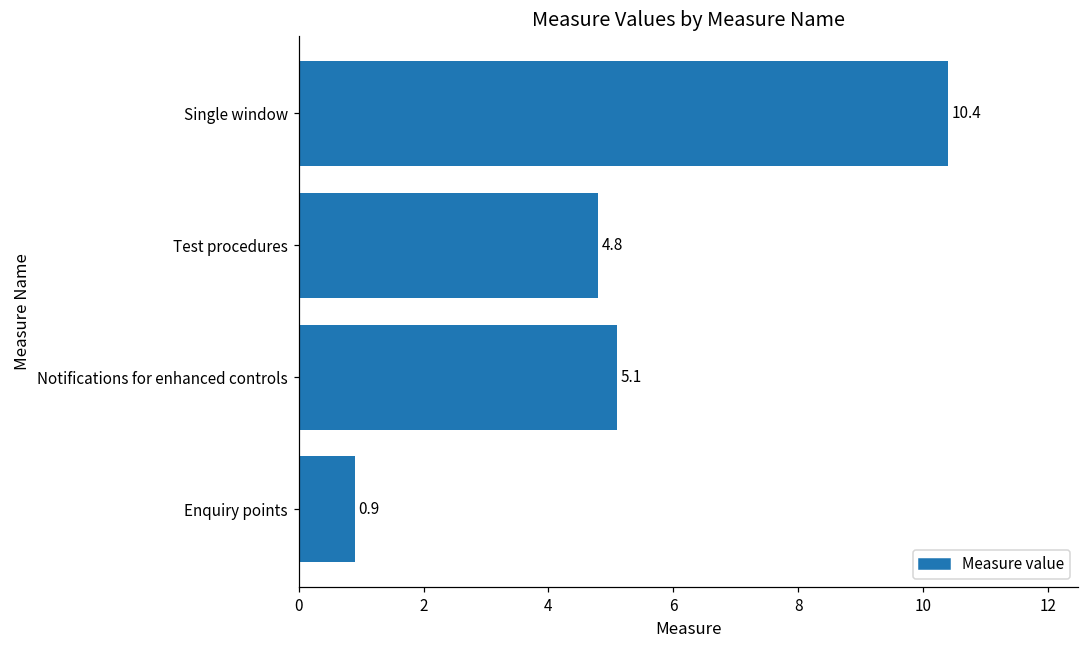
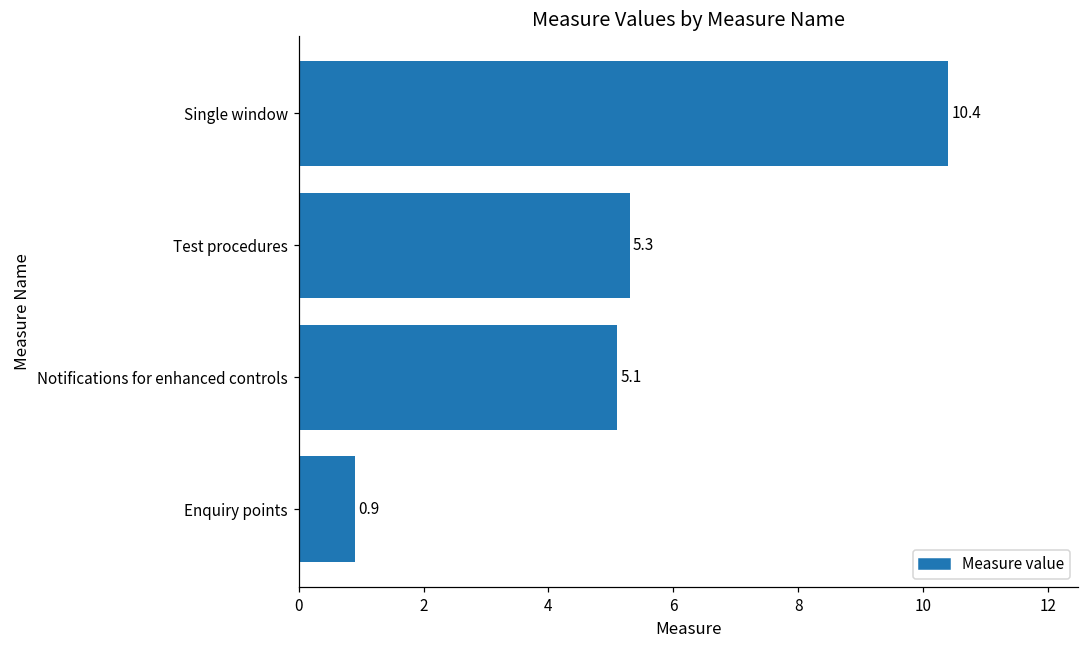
  {
    "Single window": 10.4,
-   "Test procedures": 4.8,
+   "Test procedures": 5.3,
    "Notifications for enhanced controls": 5.1,
    "Enquiry points": 0.9
  }
